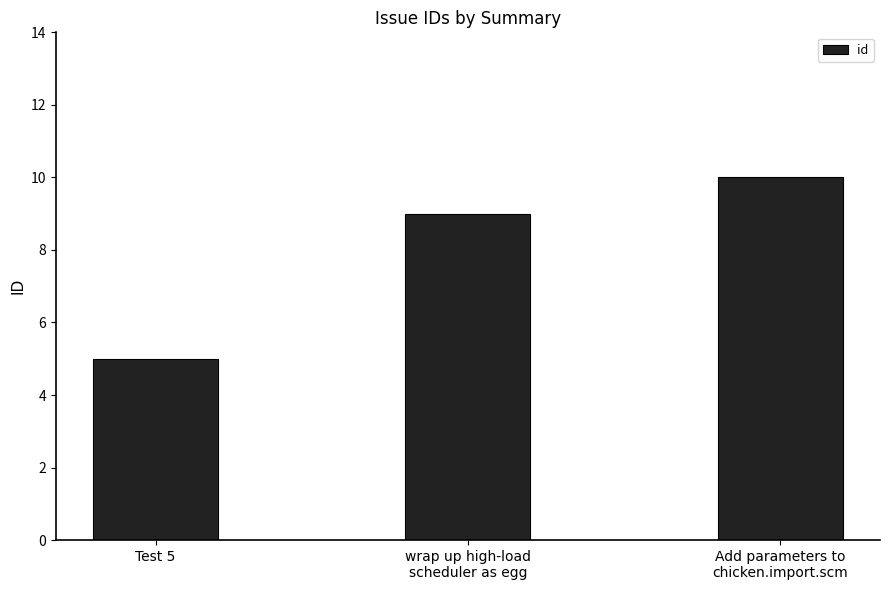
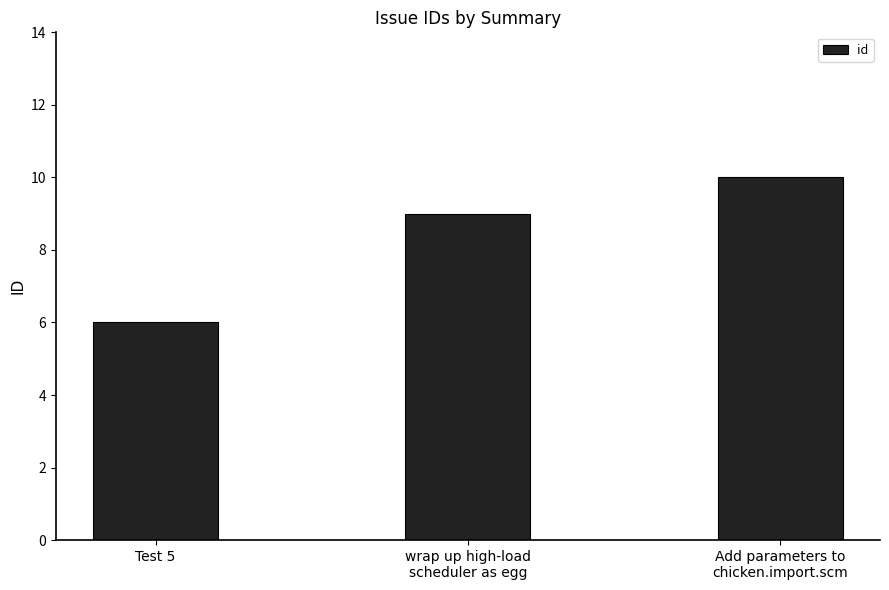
  {
-   "Test 5": 5,
+   "Test 5": 6,
    "wrap up high-load scheduler as egg": 9,
    "Add parameters to chicken.import.scm": 10
  }
